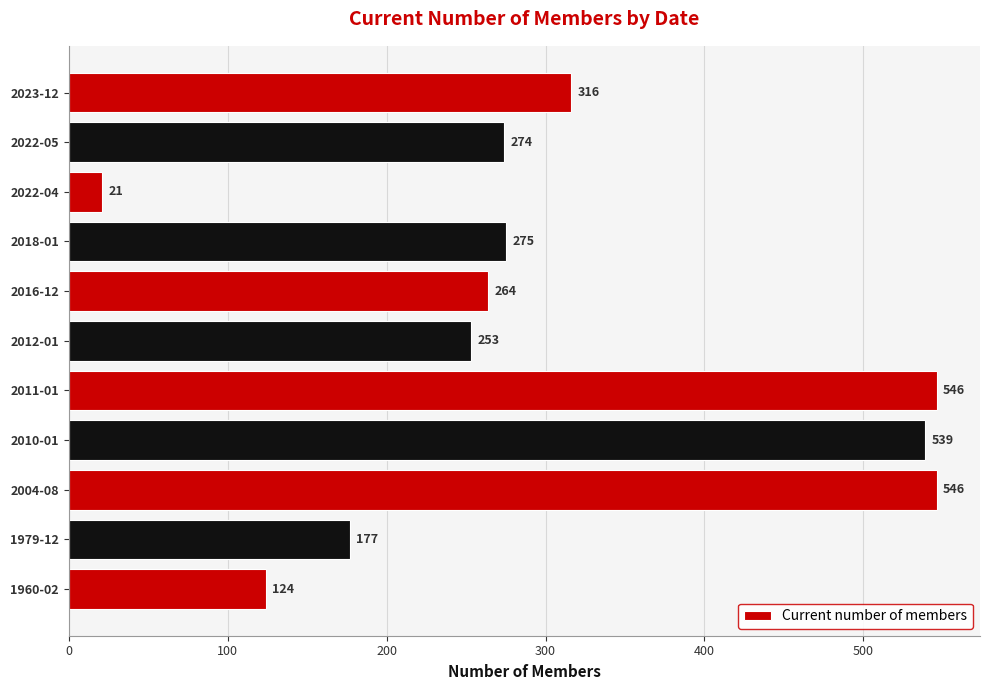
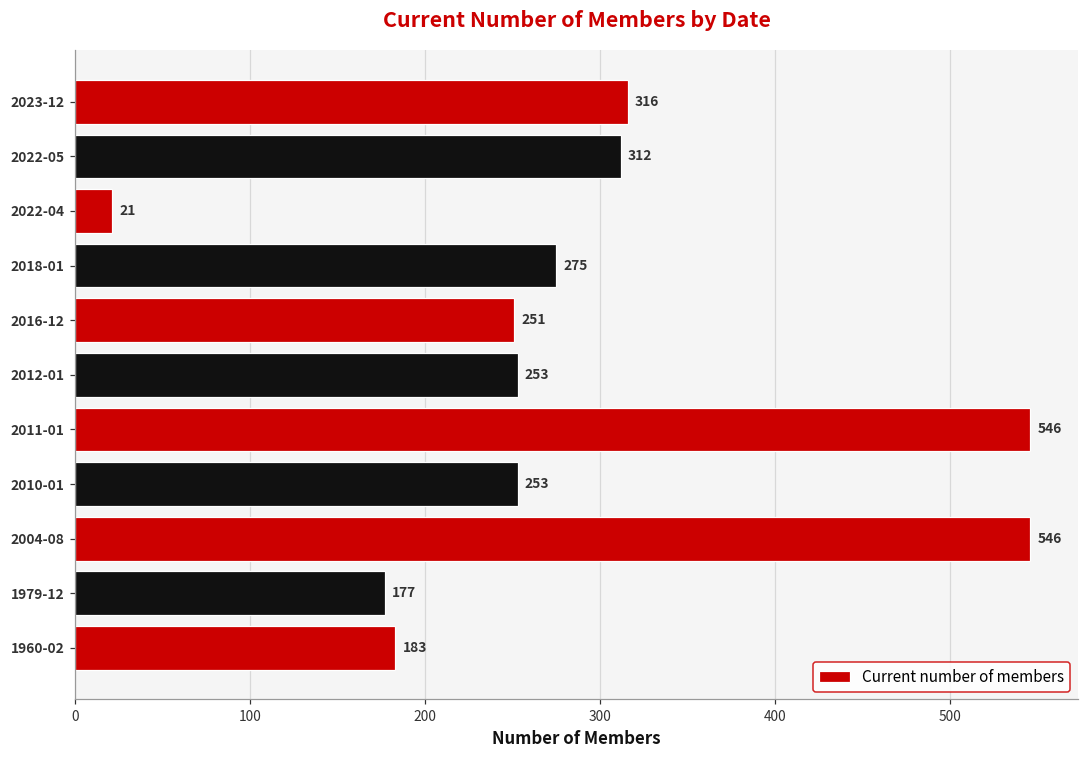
  {
    "2023-12": 316,
-   "2022-05": 274,
+   "2022-05": 312,
    "2022-04": 21,
    "2018-01": 275,
-   "2016-12": 264,
+   "2016-12": 251,
    "2012-01": 253,
    "2011-01": 546,
-   "2010-01": 539,
+   "2010-01": 253,
    "2004-08": 546,
    "1979-12": 177,
-   "1960-02": 124
+   "1960-02": 183
  }
